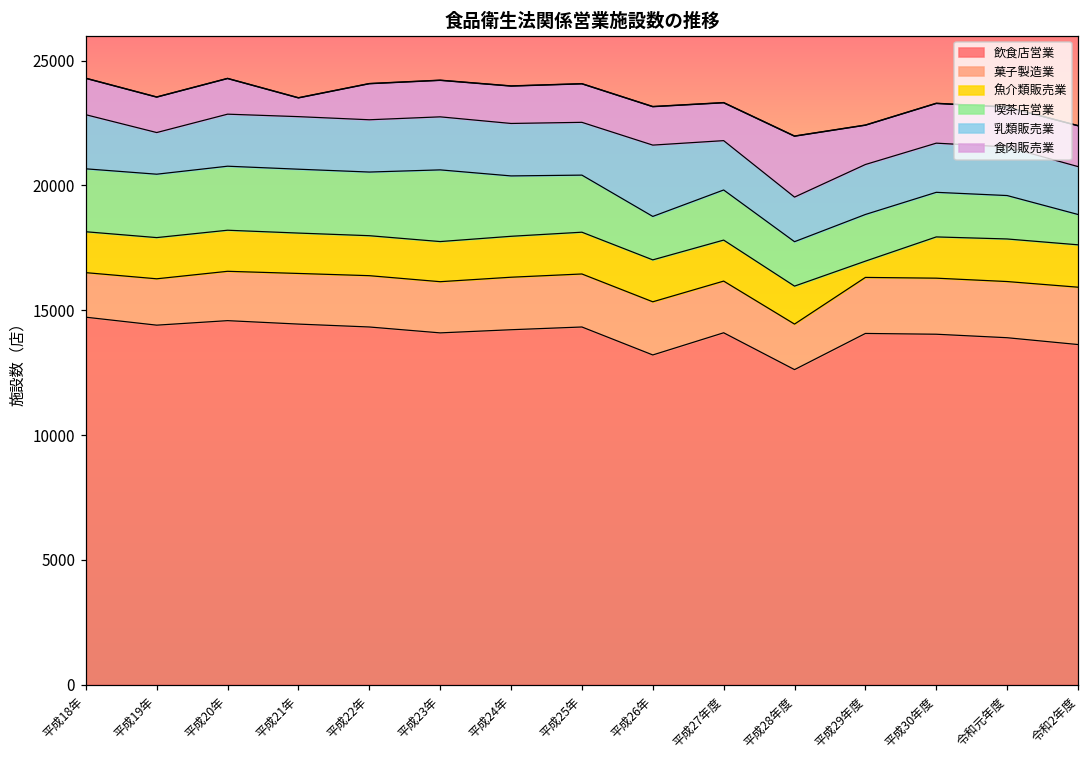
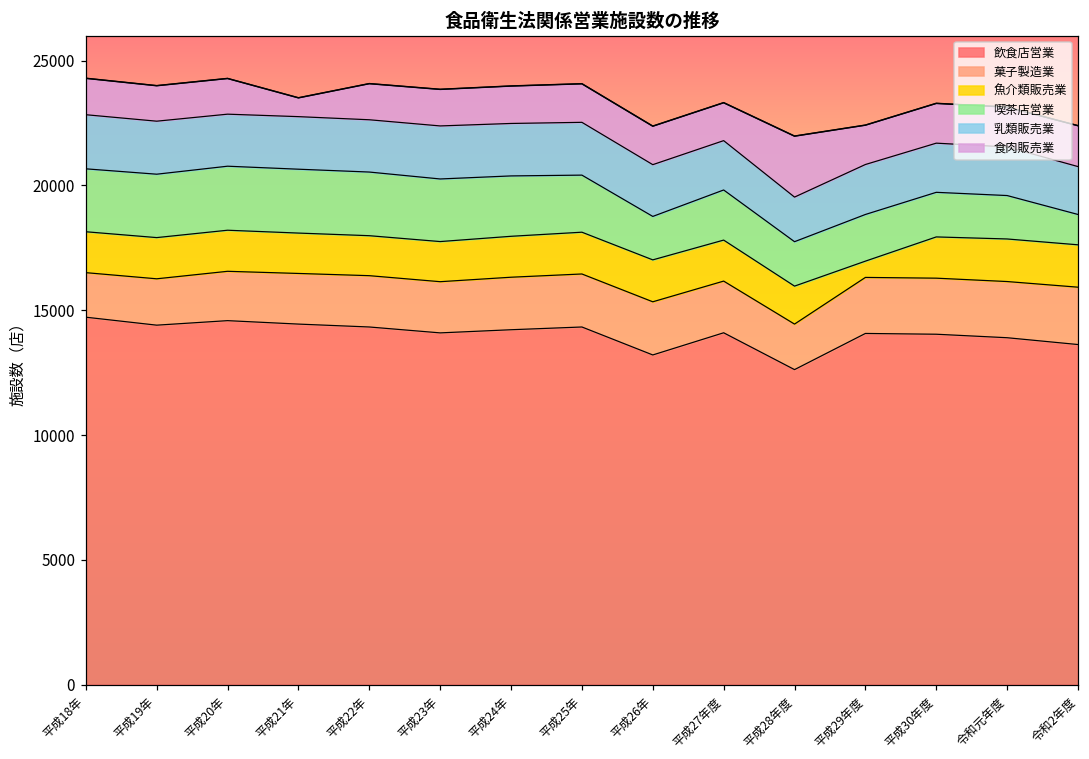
  {
    "魚介類販売業": {
      "平成18年": 1600,
      "平成19年": 1700,
      "平成20年": 1600,
      "平成21年": 1600,
      "平成22年": 1600,
      "平成23年": 1600,
      "平成24年": 1600,
      "平成25年": 1700,
      "平成26年": 1700,
      "平成27年度": 1600,
      "平成28年度": 1500,
      "平成29年度": 700,
      "平成30年度": 1700,
      "令和元年度": 1700,
      "令和2年度": 1700
    },
    "喫茶店営業": {
      "平成18年": 2500,
      "平成19年": 2500,
      "平成20年": 2600,
      "平成21年": 2600,
      "平成22年": 2500,
-     "平成23年": 2900,
+     "平成23年": 2500,
      "平成24年": 2400,
      "平成25年": 2300,
      "平成26年": 1700,
      "平成27年度": 2000,
      "平成28年度": 1800,
      "平成29年度": 1900,
      "平成30年度": 1800,
      "令和元年度": 1700,
      "令和2年度": 1200
    },
    "乳類販売業": {
      "平成18年": 2200,
-     "平成19年": 1700,
+     "平成19年": 2100,
      "平成20年": 2100,
      "平成21年": 2100,
      "平成22年": 2100,
      "平成23年": 2100,
      "平成24年": 2100,
      "平成25年": 2100,
-     "平成26年": 2900,
+     "平成26年": 2100,
      "平成27年度": 2000,
      "平成28年度": 1800,
      "平成29年度": 2000,
      "平成30年度": 2000,
      "令和2年度": 1900
    },
    "食肉販売業": {
      "平成18年": 1500,
      "平成19年": 1400,
      "平成20年": 1400,
      "平成21年": 800,
      "平成22年": 1400,
      "平成23年": 1500,
      "平成24年": 1500,
      "平成25年": 1500,
      "平成26年": 1500,
      "平成27年度": 1500,
      "平成28年度": 2400,
      "平成29年度": 1600,
      "平成30年度": 1600,
      "令和2年度": 1600
    }
  }
